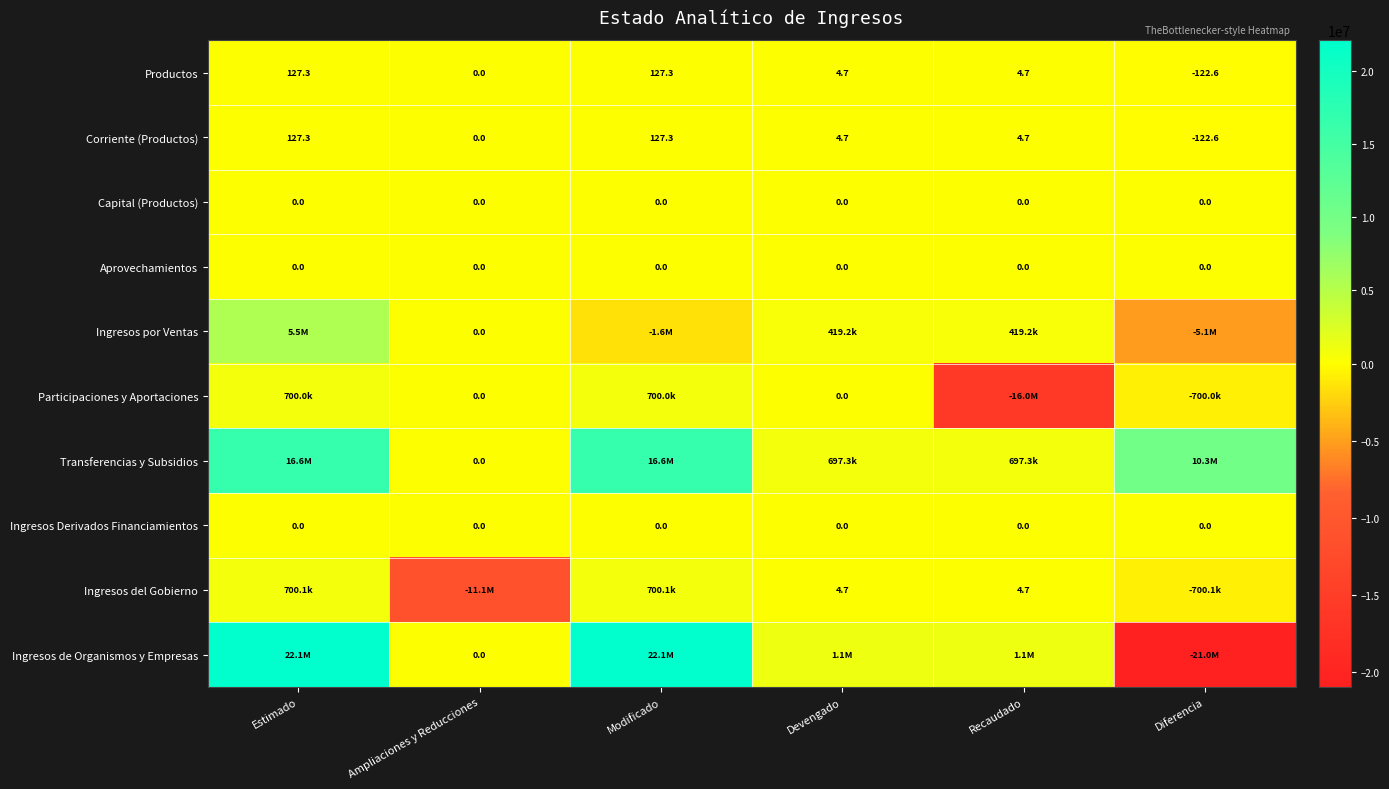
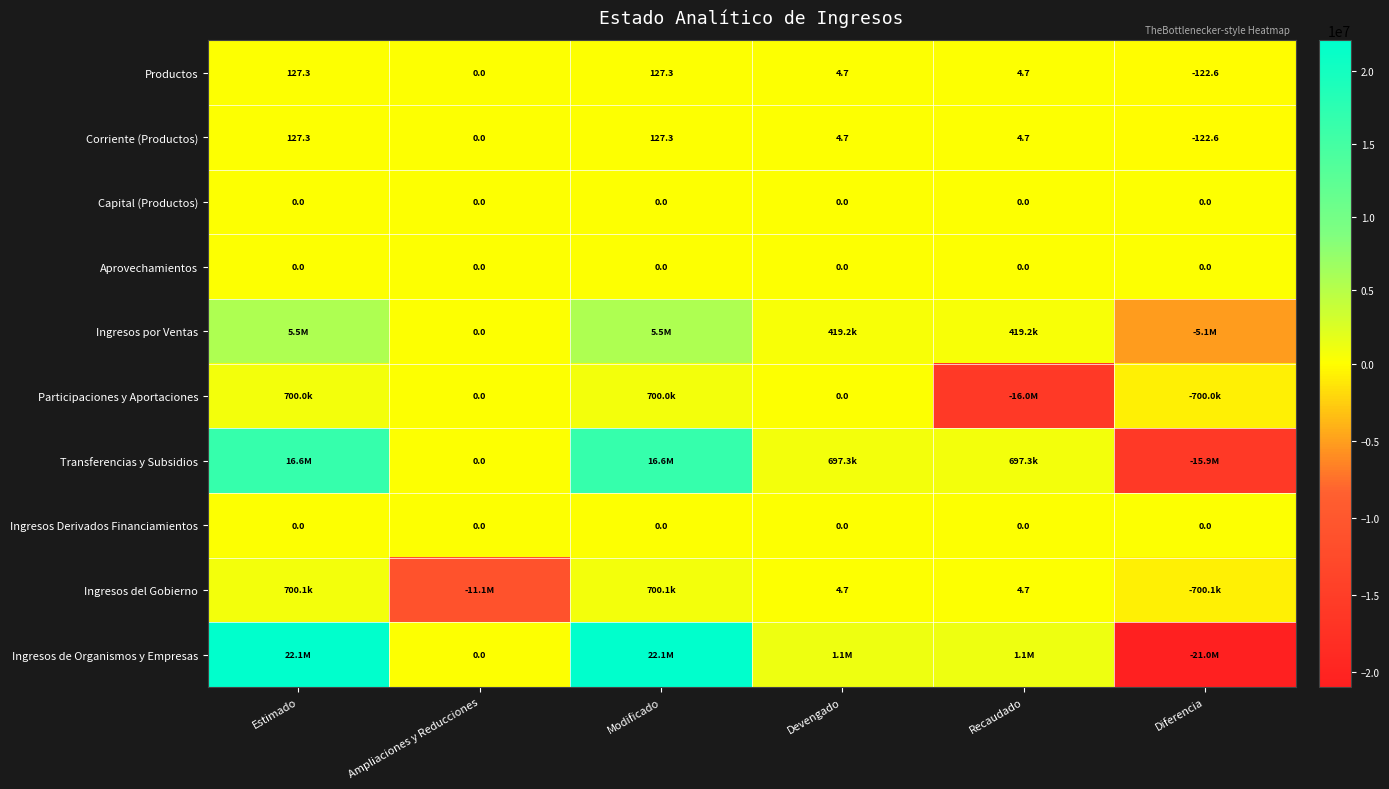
  {
    "Productos": {
      "Estimado": "127.3",
      "Ampliaciones y Reducciones": "0.0",
      "Modificado": "127.3",
      "Devengado": "4.7",
      "Recaudado": "4.7",
      "Diferencia": "-122.6"
    },
    "Corriente (Productos)": {
      "Estimado": "127.3",
      "Ampliaciones y Reducciones": "0.0",
      "Modificado": "127.3",
      "Devengado": "4.7",
      "Recaudado": "4.7",
      "Diferencia": "-122.6"
    },
    "Capital (Productos)": {
      "Estimado": "0.0",
      "Ampliaciones y Reducciones": "0.0",
      "Modificado": "0.0",
      "Devengado": "0.0",
      "Recaudado": "0.0",
      "Diferencia": "0.0"
    },
    "Aprovechamientos": {
      "Estimado": "0.0",
      "Ampliaciones y Reducciones": "0.0",
      "Modificado": "0.0",
      "Devengado": "0.0",
      "Recaudado": "0.0",
      "Diferencia": "0.0"
    },
    "Ingresos por Ventas": {
      "Estimado": "5.5M",
      "Ampliaciones y Reducciones": "0.0",
-     "Modificado": "-1.6M",
+     "Modificado": "5.5M",
      "Devengado": "419.2k",
      "Recaudado": "419.2k",
      "Diferencia": "-5.1M"
    },
    "Participaciones y Aportaciones": {
      "Estimado": "700.0k",
      "Ampliaciones y Reducciones": "0.0",
      "Modificado": "700.0k",
      "Devengado": "0.0",
      "Recaudado": "-16.0M",
      "Diferencia": "-700.0k"
    },
    "Transferencias y Subsidios": {
      "Estimado": "16.6M",
      "Ampliaciones y Reducciones": "0.0",
      "Modificado": "16.6M",
      "Devengado": "697.3k",
      "Recaudado": "697.3k",
-     "Diferencia": "10.3M"
+     "Diferencia": "-15.9M"
    },
    "Ingresos Derivados Financiamientos": {
      "Estimado": "0.0",
      "Ampliaciones y Reducciones": "0.0",
      "Modificado": "0.0",
      "Devengado": "0.0",
      "Recaudado": "0.0",
      "Diferencia": "0.0"
    },
    "Ingresos del Gobierno": {
      "Estimado": "700.1k",
      "Ampliaciones y Reducciones": "-11.1M",
      "Modificado": "700.1k",
      "Devengado": "4.7",
      "Recaudado": "4.7",
      "Diferencia": "-700.1k"
    },
    "Ingresos de Organismos y Empresas": {
      "Estimado": "22.1M",
      "Ampliaciones y Reducciones": "0.0",
      "Modificado": "22.1M",
      "Devengado": "1.1M",
      "Recaudado": "1.1M",
      "Diferencia": "-21.0M"
    }
  }
